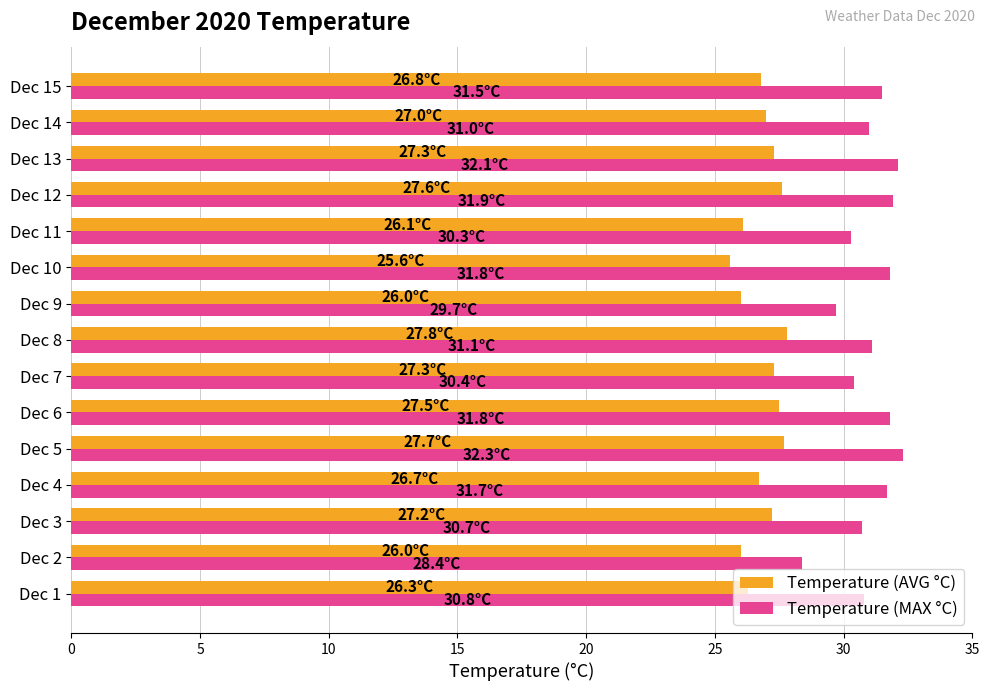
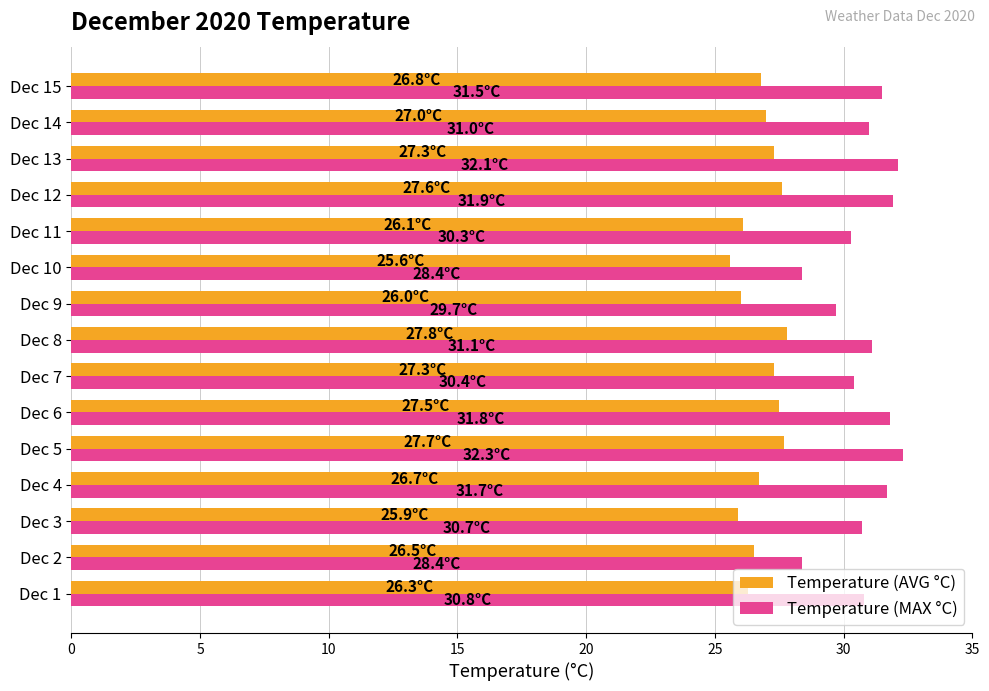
  {
    "Temperature (AVG °C)": {
      "Dec 15": "26.8°C",
      "Dec 14": "27.0°C",
      "Dec 13": "27.3°C",
      "Dec 12": "27.6°C",
      "Dec 11": "26.1°C",
      "Dec 10": "25.6°C",
      "Dec 9": "26.0°C",
      "Dec 8": "27.8°C",
      "Dec 7": "27.3°C",
      "Dec 6": "27.5°C",
      "Dec 5": "27.7°C",
      "Dec 4": "26.7°C",
-     "Dec 3": "27.2°C",
-     "Dec 2": "26.0°C"
+     "Dec 3": "25.9°C",
+     "Dec 2": "26.5°C"
    },
    "Temperature (MAX °C)": {
      "Dec 15": "31.5°C",
      "Dec 14": "31.0°C",
      "Dec 13": "32.1°C",
      "Dec 12": "31.9°C",
      "Dec 11": "30.3°C",
-     "Dec 10": "31.8°C",
+     "Dec 10": "28.4°C",
      "Dec 9": "29.7°C",
      "Dec 8": "31.1°C",
      "Dec 7": "30.4°C",
      "Dec 6": "31.8°C",
      "Dec 5": "32.3°C",
      "Dec 4": "31.7°C",
      "Dec 3": "30.7°C",
      "Dec 2": "28.4°C"
    }
  }
